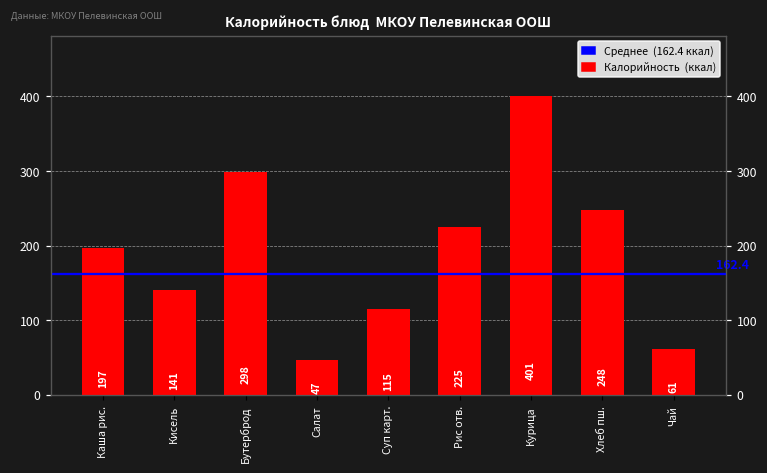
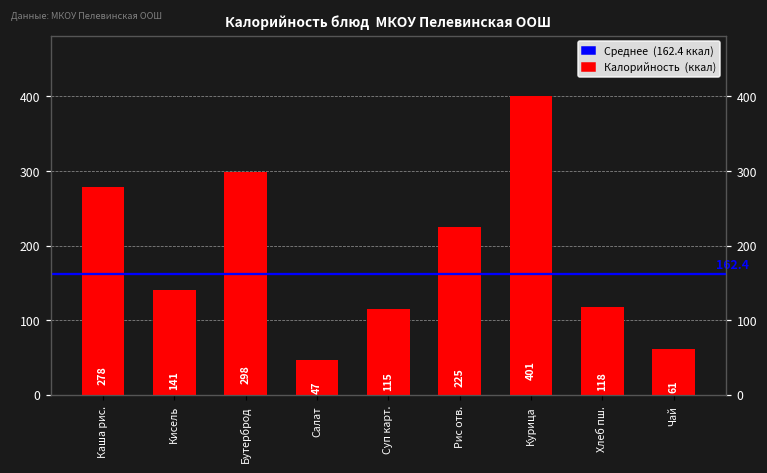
  {
-   "Каша рис.": 197,
+   "Каша рис.": 278,
    "Кисель": 141,
    "Бутерброд": 298,
    "Салат": 47,
    "Суп карт.": 115,
    "Рис отв.": 225,
    "Курица": 401,
-   "Хлеб пш.": 248,
+   "Хлеб пш.": 118,
    "Чай": 61
  }
